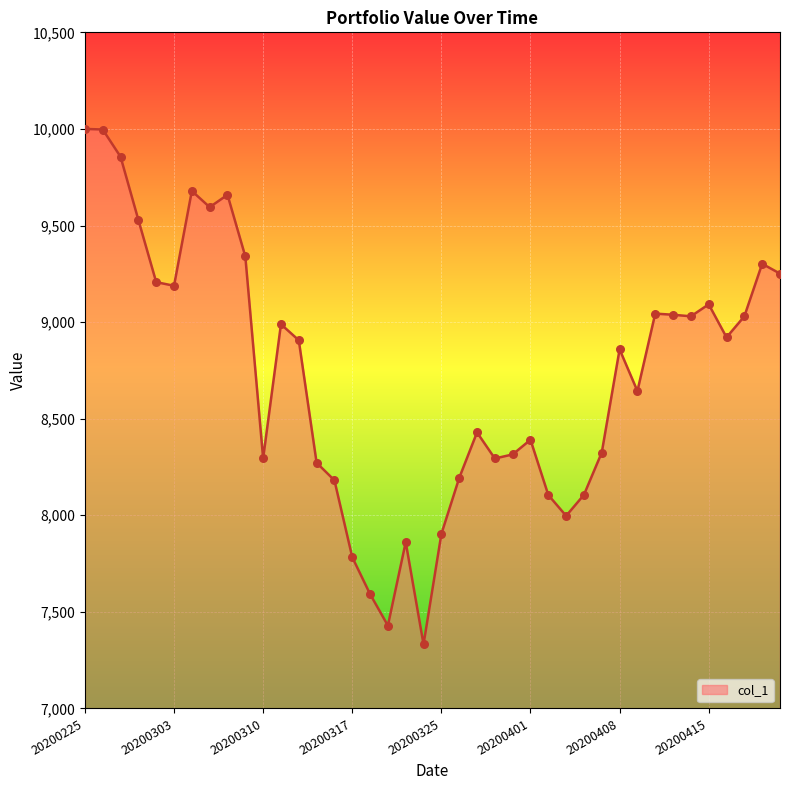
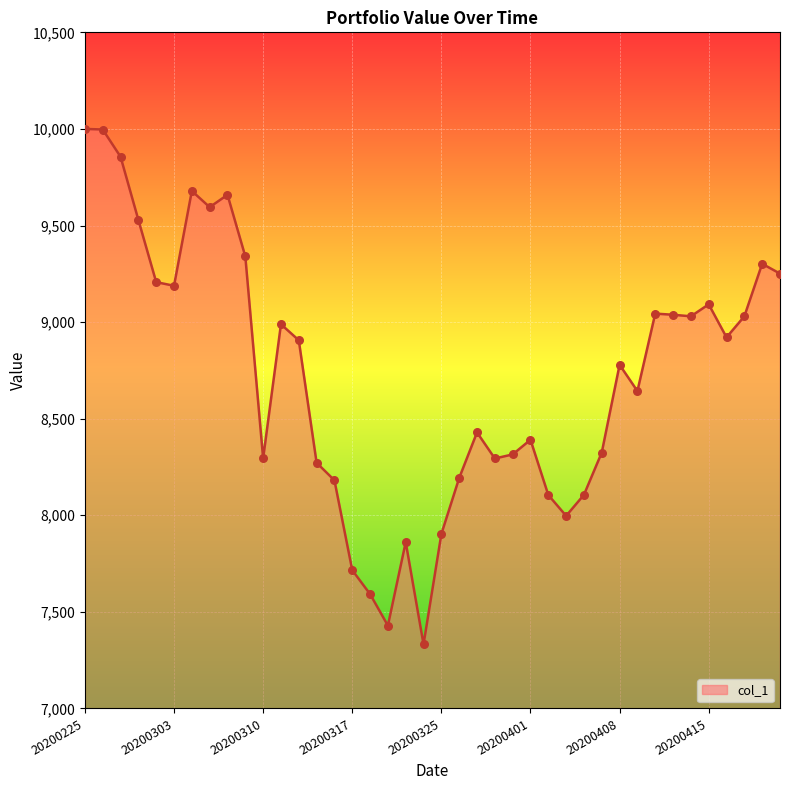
  {
    "20200225": "10,000",
    "20200303": "9,190",
    "20200310": "8,290",
-   "20200317": "7,780",
+   "20200317": "7,720",
    "20200325": "7,900",
    "20200401": "8,390",
-   "20200408": "8,860",
+   "20200408": "8,780",
    "20200415": "9,090"
  }
